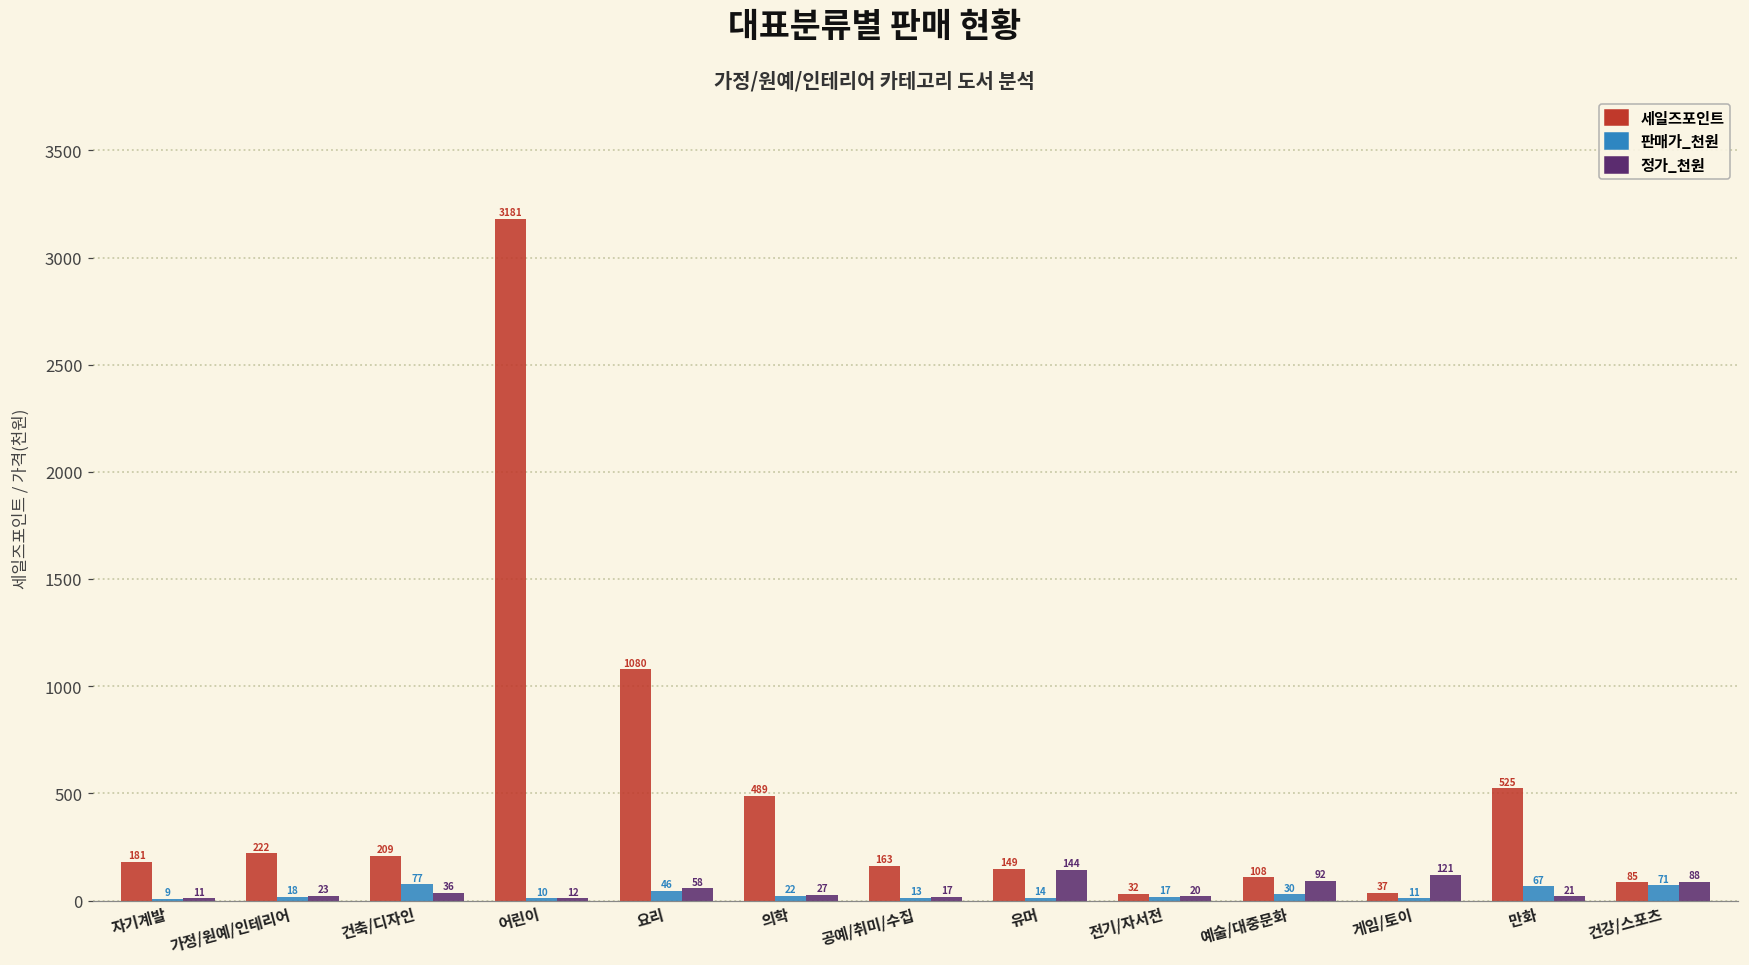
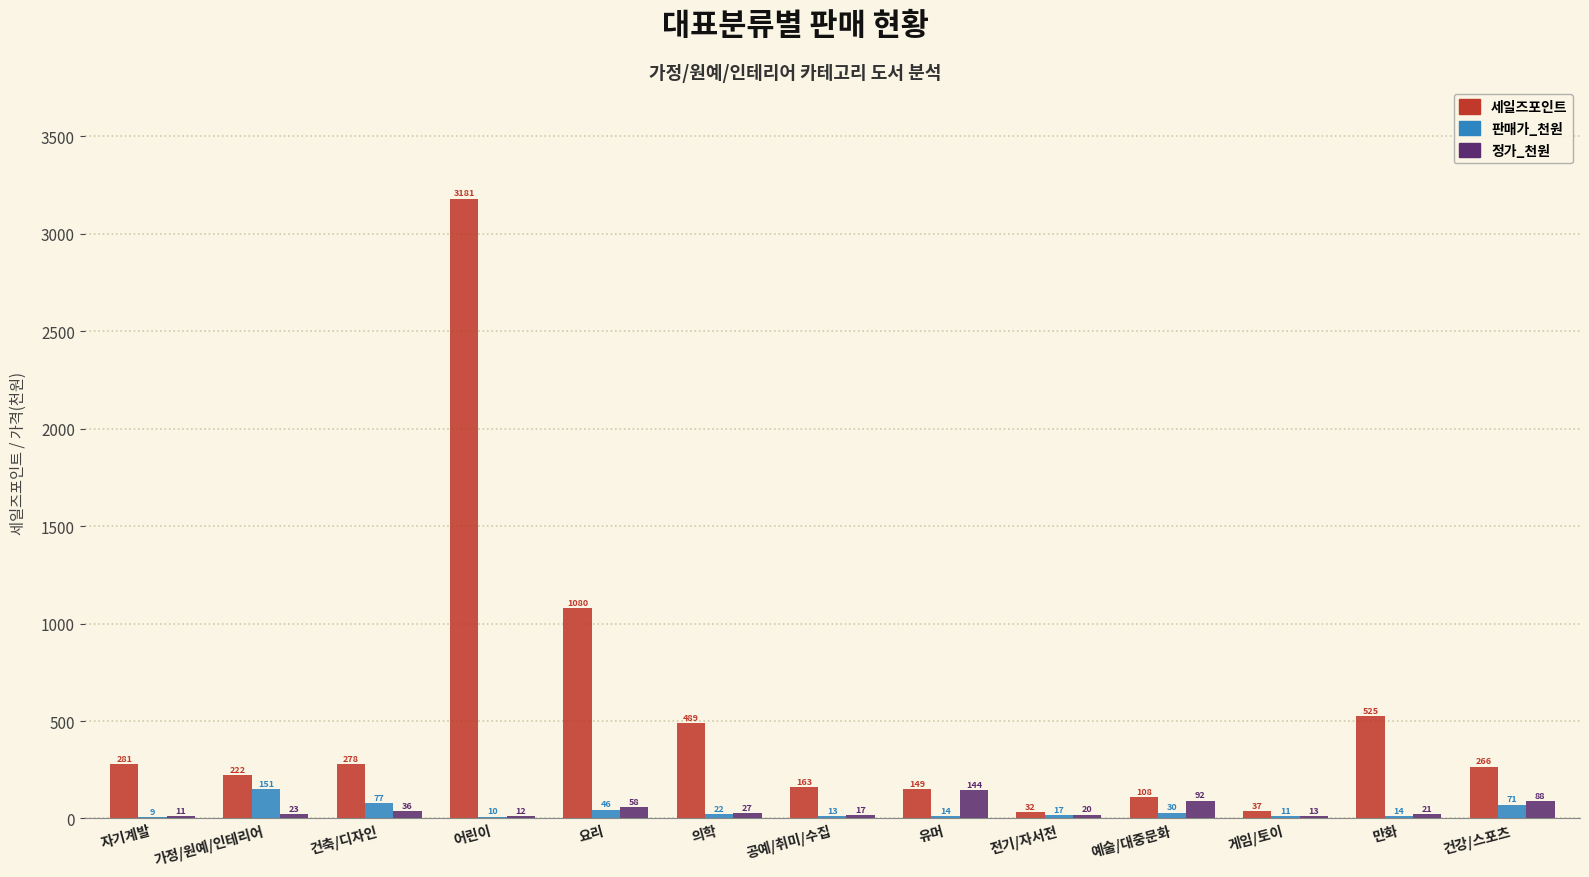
  {
    "세일즈포인트": {
-     "자기계발": 181,
+     "자기계발": 281,
      "가정/원예/인테리어": 222,
-     "건축/디자인": 209,
+     "건축/디자인": 278,
      "어린이": 3181,
      "요리": 1080,
      "의학": 489,
      "공예/취미/수집": 163,
      "유머": 149,
      "전기/자서전": 32,
      "예술/대중문화": 108,
      "게임/토이": 37,
      "만화": 525,
-     "건강/스포츠": 85
+     "건강/스포츠": 266
    },
    "판매가_천원": {
      "자기계발": 9,
-     "가정/원예/인테리어": 18,
+     "가정/원예/인테리어": 151,
      "건축/디자인": 77,
      "어린이": 10,
      "요리": 46,
      "의학": 22,
      "공예/취미/수집": 13,
      "유머": 14,
      "전기/자서전": 17,
      "예술/대중문화": 30,
      "게임/토이": 11,
-     "만화": 67,
+     "만화": 14,
      "건강/스포츠": 71
    },
    "정가_천원": {
      "자기계발": 11,
      "가정/원예/인테리어": 23,
      "건축/디자인": 36,
      "어린이": 12,
      "요리": 58,
      "의학": 27,
      "공예/취미/수집": 17,
      "유머": 144,
      "전기/자서전": 20,
      "예술/대중문화": 92,
-     "게임/토이": 121,
+     "게임/토이": 13,
      "만화": 21,
      "건강/스포츠": 88
    }
  }
